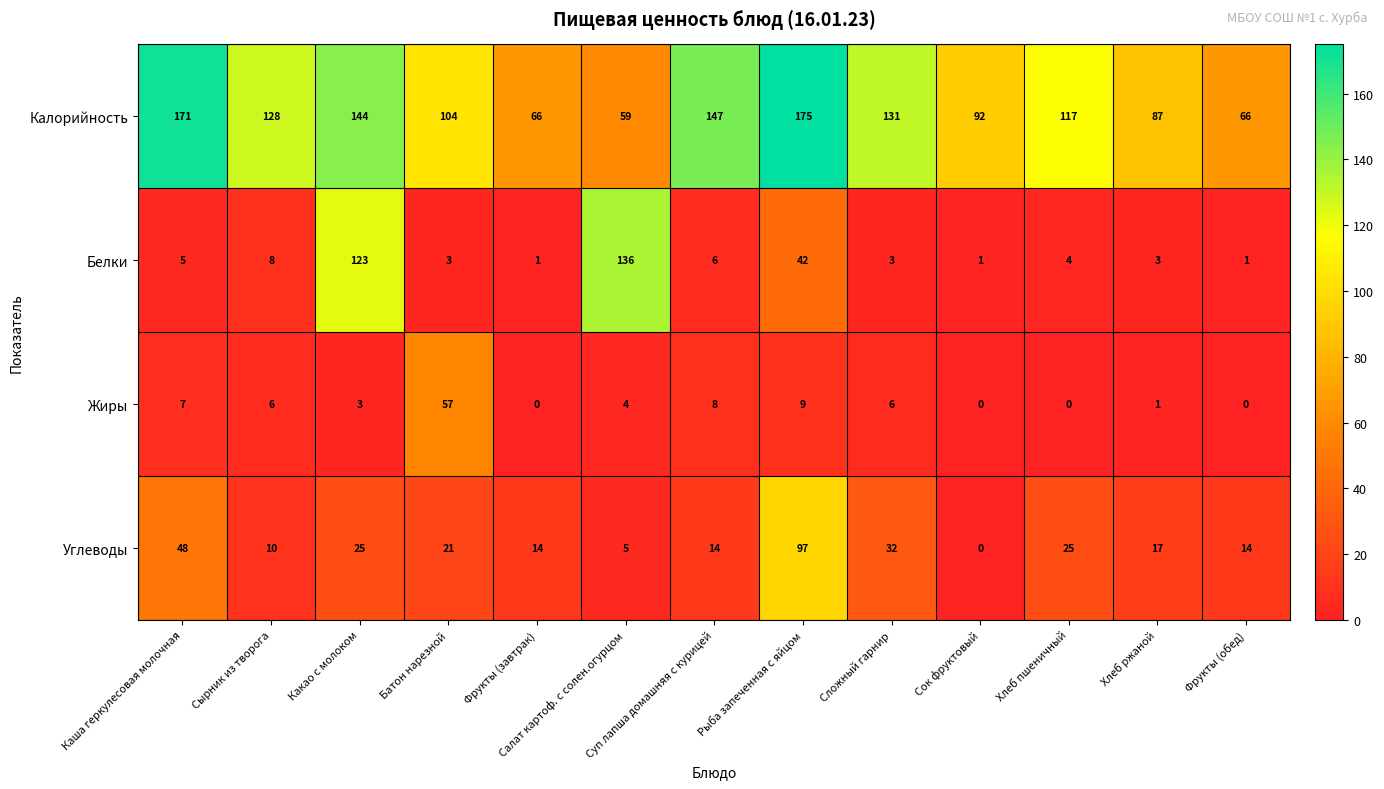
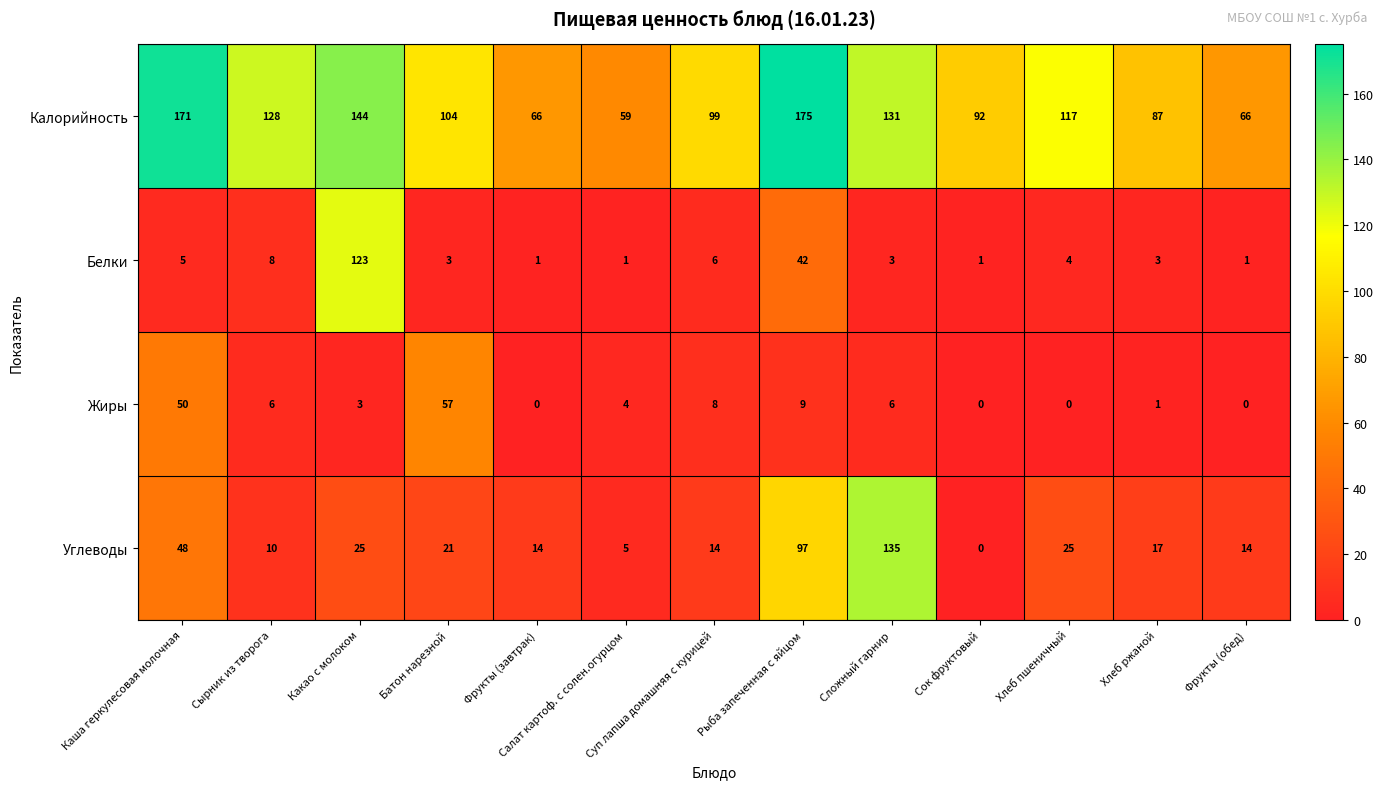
  {
    "Калорийность": {
      "Каша геркулесовая молочная": 171,
      "Сырник из творога": 128,
      "Какао с молоком": 144,
      "Батон нарезной": 104,
      "Фрукты (завтрак)": 66,
      "Салат картоф. с солен.огурцом": 59,
-     "Суп лапша домашняя с курицей": 147,
+     "Суп лапша домашняя с курицей": 99,
      "Рыба запеченная с яйцом": 175,
      "Сложный гарнир": 131,
      "Сок фруктовый": 92,
      "Хлеб пшеничный": 117,
      "Хлеб ржаной": 87,
      "Фрукты (обед)": 66
    },
    "Белки": {
      "Каша геркулесовая молочная": 5,
      "Сырник из творога": 8,
      "Какао с молоком": 123,
      "Батон нарезной": 3,
      "Фрукты (завтрак)": 1,
-     "Салат картоф. с солен.огурцом": 136,
+     "Салат картоф. с солен.огурцом": 1,
      "Суп лапша домашняя с курицей": 6,
      "Рыба запеченная с яйцом": 42,
      "Сложный гарнир": 3,
      "Сок фруктовый": 1,
      "Хлеб пшеничный": 4,
      "Хлеб ржаной": 3,
      "Фрукты (обед)": 1
    },
    "Жиры": {
-     "Каша геркулесовая молочная": 7,
+     "Каша геркулесовая молочная": 50,
      "Сырник из творога": 6,
      "Какао с молоком": 3,
      "Батон нарезной": 57,
      "Фрукты (завтрак)": 0,
      "Салат картоф. с солен.огурцом": 4,
      "Суп лапша домашняя с курицей": 8,
      "Рыба запеченная с яйцом": 9,
      "Сложный гарнир": 6,
      "Сок фруктовый": 0,
      "Хлеб пшеничный": 0,
      "Хлеб ржаной": 1,
      "Фрукты (обед)": 0
    },
    "Углеводы": {
      "Каша геркулесовая молочная": 48,
      "Сырник из творога": 10,
      "Какао с молоком": 25,
      "Батон нарезной": 21,
      "Фрукты (завтрак)": 14,
      "Салат картоф. с солен.огурцом": 5,
      "Суп лапша домашняя с курицей": 14,
      "Рыба запеченная с яйцом": 97,
-     "Сложный гарнир": 32,
+     "Сложный гарнир": 135,
      "Сок фруктовый": 0,
      "Хлеб пшеничный": 25,
      "Хлеб ржаной": 17,
      "Фрукты (обед)": 14
    }
  }
